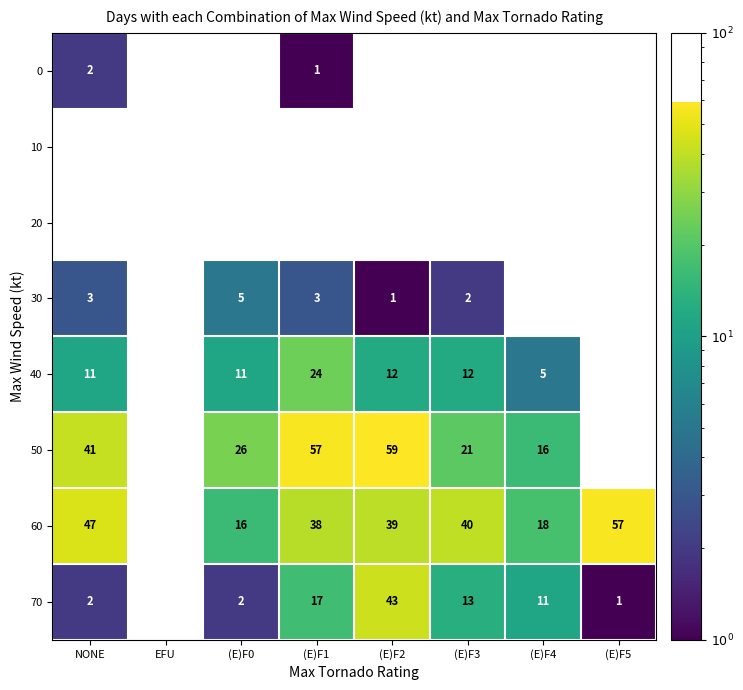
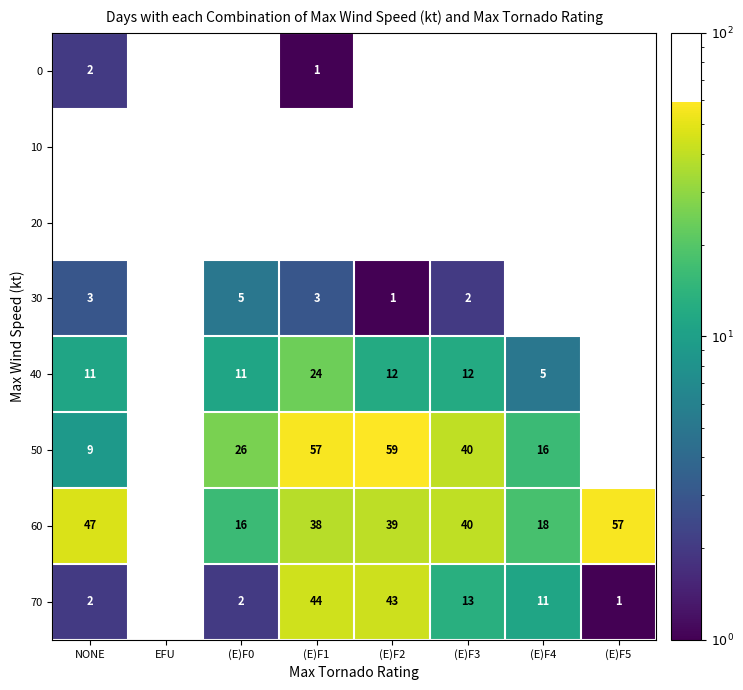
  {
    "0": {
      "NONE": 2,
      "(E)F1": 1
    },
    "30": {
      "NONE": 3,
      "(E)F0": 5,
      "(E)F1": 3,
      "(E)F2": 1,
      "(E)F3": 2
    },
    "40": {
      "NONE": 11,
      "(E)F0": 11,
      "(E)F1": 24,
      "(E)F2": 12,
      "(E)F3": 12,
      "(E)F4": 5
    },
    "50": {
-     "NONE": 41,
+     "NONE": 9,
      "(E)F0": 26,
      "(E)F1": 57,
      "(E)F2": 59,
-     "(E)F3": 21,
+     "(E)F3": 40,
      "(E)F4": 16
    },
    "60": {
      "NONE": 47,
      "(E)F0": 16,
      "(E)F1": 38,
      "(E)F2": 39,
      "(E)F3": 40,
      "(E)F4": 18,
      "(E)F5": 57
    },
    "70": {
      "NONE": 2,
      "(E)F0": 2,
-     "(E)F1": 17,
+     "(E)F1": 44,
      "(E)F2": 43,
      "(E)F3": 13,
      "(E)F4": 11,
      "(E)F5": 1
    }
  }
